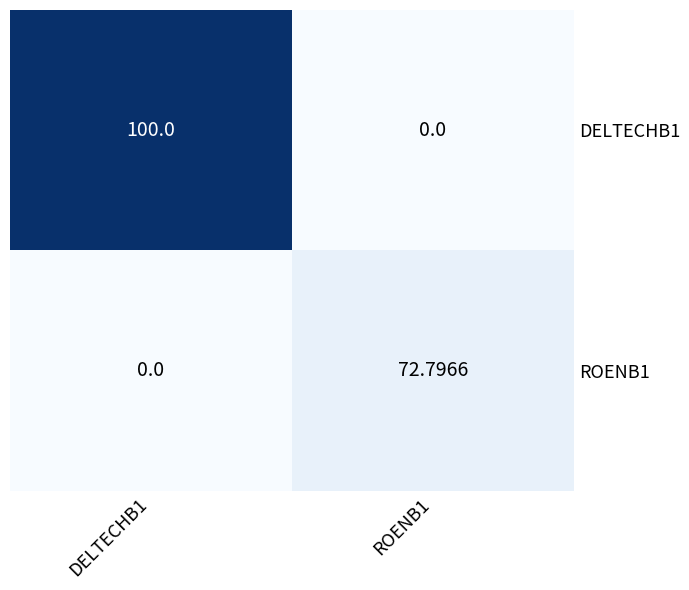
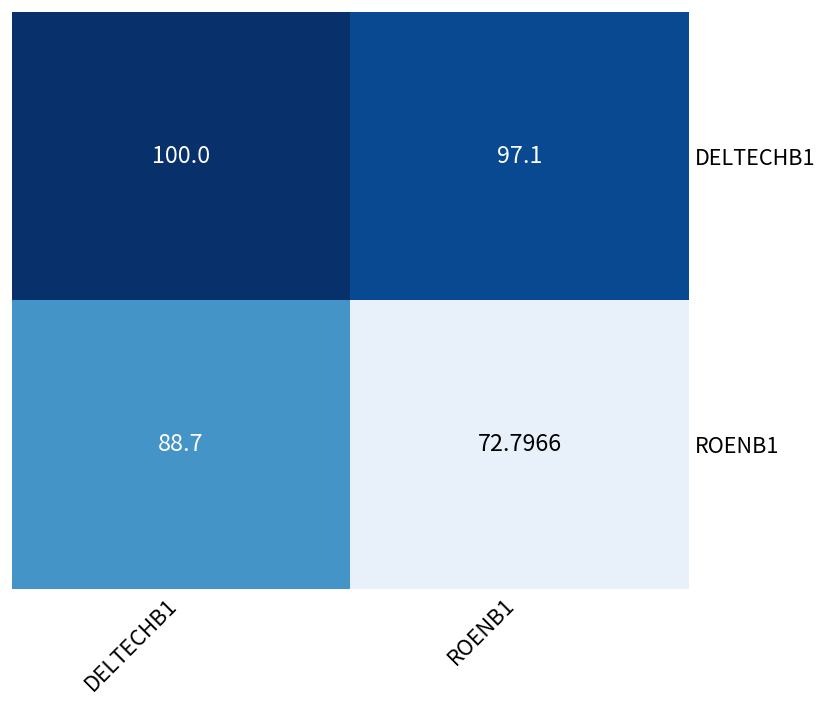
  {
    "DELTECHB1": {
      "DELTECHB1": 100.0,
-     "ROENB1": 0.0
+     "ROENB1": 97.1
    },
    "ROENB1": {
-     "DELTECHB1": 0.0,
+     "DELTECHB1": 88.7,
      "ROENB1": 72.7966
    }
  }
